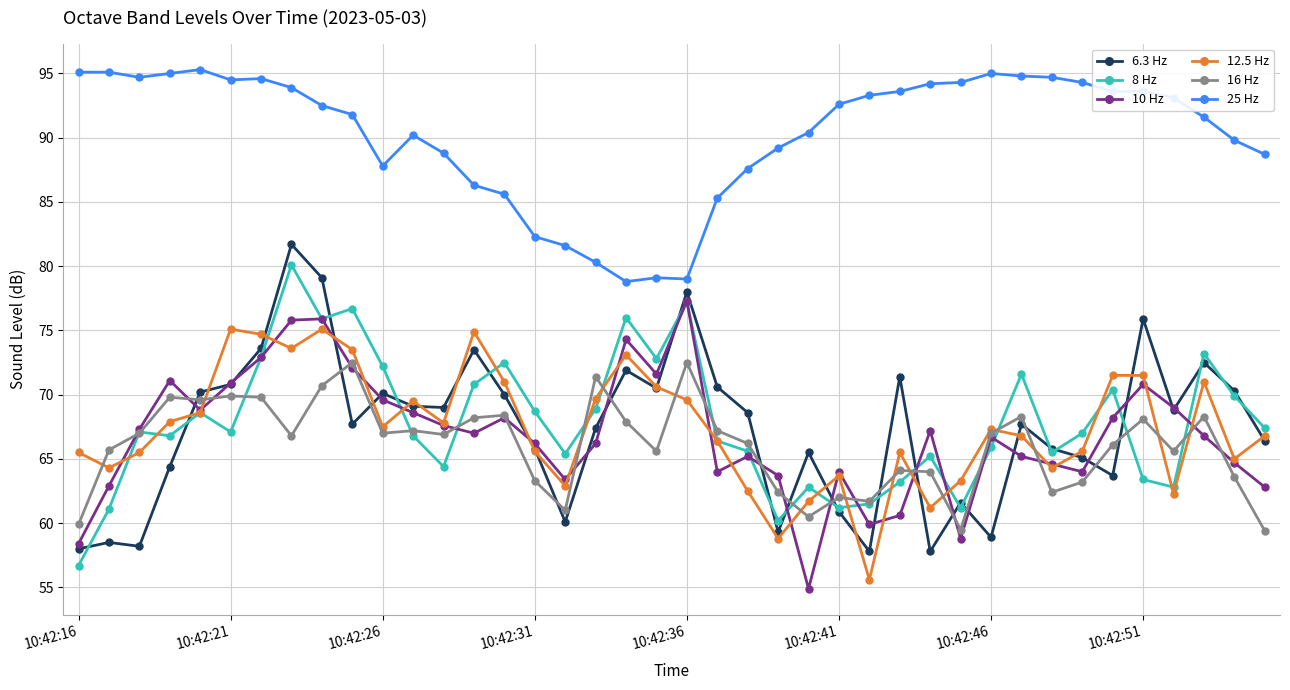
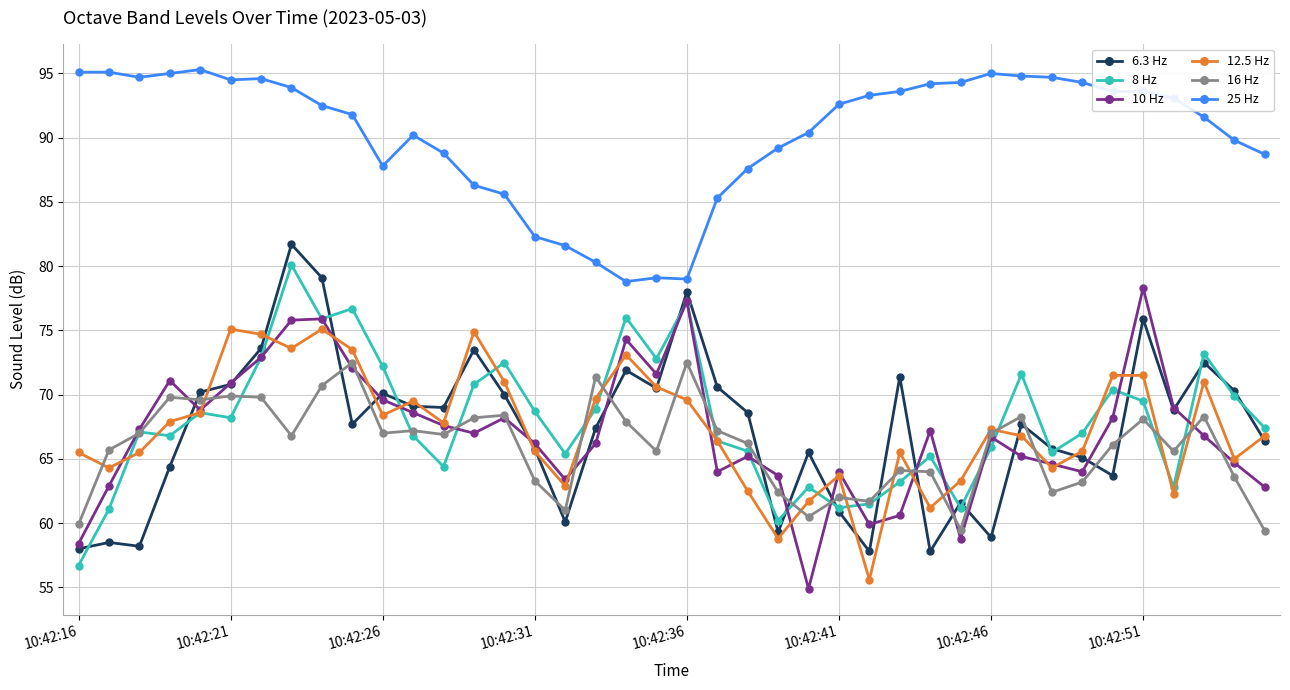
  {
    "6.3 Hz": {
      "10:42:16": 58.0,
      "10:42:26": 70.1,
      "10:42:31": 65.8,
      "10:42:36": 78.0,
      "10:42:41": 60.9,
      "10:42:46": 58.9,
      "10:42:51": 75.9
    },
    "8 Hz": {
      "10:42:16": 56.7,
-     "10:42:21": 67.1,
+     "10:42:21": 68.2,
      "10:42:26": 72.2,
      "10:42:31": 68.7,
      "10:42:41": 61.2,
      "10:42:46": 65.9,
-     "10:42:51": 63.4
+     "10:42:51": 69.5
    },
    "10 Hz": {
      "10:42:16": 58.4,
      "10:42:26": 69.6,
      "10:42:31": 66.2,
      "10:42:41": 64.0,
      "10:42:46": 66.7,
-     "10:42:51": 70.8
+     "10:42:51": 78.3
    },
    "12.5 Hz": {
      "10:42:16": 65.5,
      "10:42:21": 75.1,
-     "10:42:26": 67.5,
+     "10:42:26": 68.4,
      "10:42:31": 65.6,
      "10:42:36": 69.6,
      "10:42:41": 63.7,
      "10:42:46": 67.3,
      "10:42:51": 71.5
    },
    "16 Hz": {
      "10:42:16": 59.9,
      "10:42:21": 69.9,
      "10:42:26": 67.0,
      "10:42:31": 63.3,
      "10:42:36": 72.5,
      "10:42:41": 62.0,
      "10:42:46": 67.0,
      "10:42:51": 68.1
    },
    "25 Hz": {
      "10:42:16": 95.1,
      "10:42:21": 94.5,
      "10:42:26": 87.8,
      "10:42:31": 82.3,
      "10:42:36": 79.0,
      "10:42:41": 92.6,
      "10:42:46": 95.0
    }
  }
